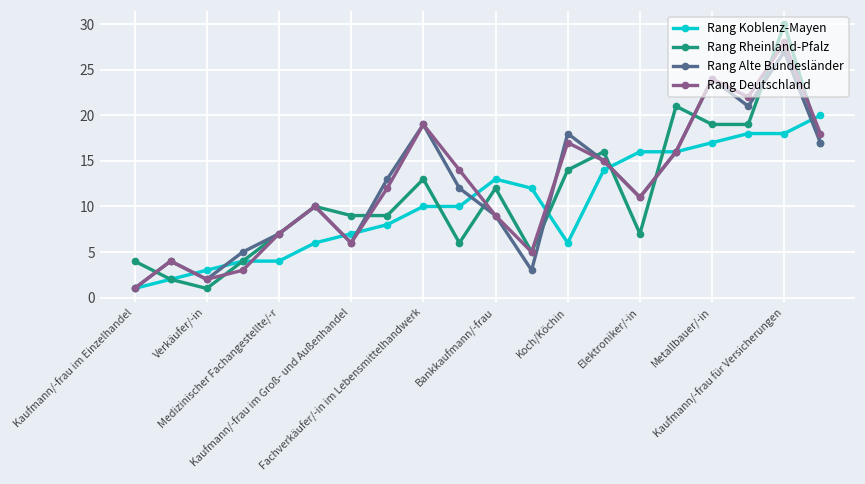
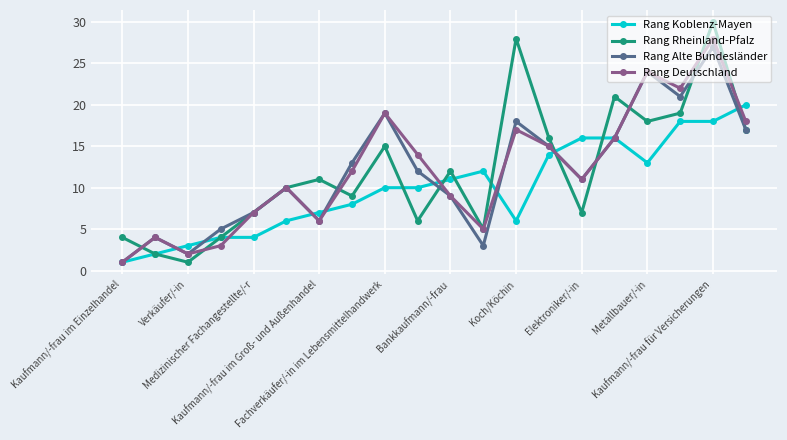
  {
    "Rang Koblenz-Mayen": {
      "Verkäufer/-in": 3,
      "Medizinischer Fachangestellte/-r": 4,
      "Kaufmann/-frau im Groß- und Außenhandel": 7,
      "Fachverkäufer/-in im Lebensmittelhandwerk": 10,
-     "Bankkaufmann/-frau": 13,
+     "Bankkaufmann/-frau": 11,
      "Koch/Köchin": 6,
      "Elektroniker/-in": 16,
-     "Metallbauer/-in": 17,
+     "Metallbauer/-in": 13,
      "Kaufmann/-frau für Versicherungen": 18
    },
    "Rang Rheinland-Pfalz": {
      "Kaufmann/-frau im Einzelhandel": 4,
      "Verkäufer/-in": 1,
-     "Kaufmann/-frau im Groß- und Außenhandel": 9,
-     "Fachverkäufer/-in im Lebensmittelhandwerk": 13,
+     "Kaufmann/-frau im Groß- und Außenhandel": 11,
+     "Fachverkäufer/-in im Lebensmittelhandwerk": 15,
      "Bankkaufmann/-frau": 12,
-     "Koch/Köchin": 14,
+     "Koch/Köchin": 28,
      "Elektroniker/-in": 7,
-     "Metallbauer/-in": 19
+     "Metallbauer/-in": 18
    }
  }
